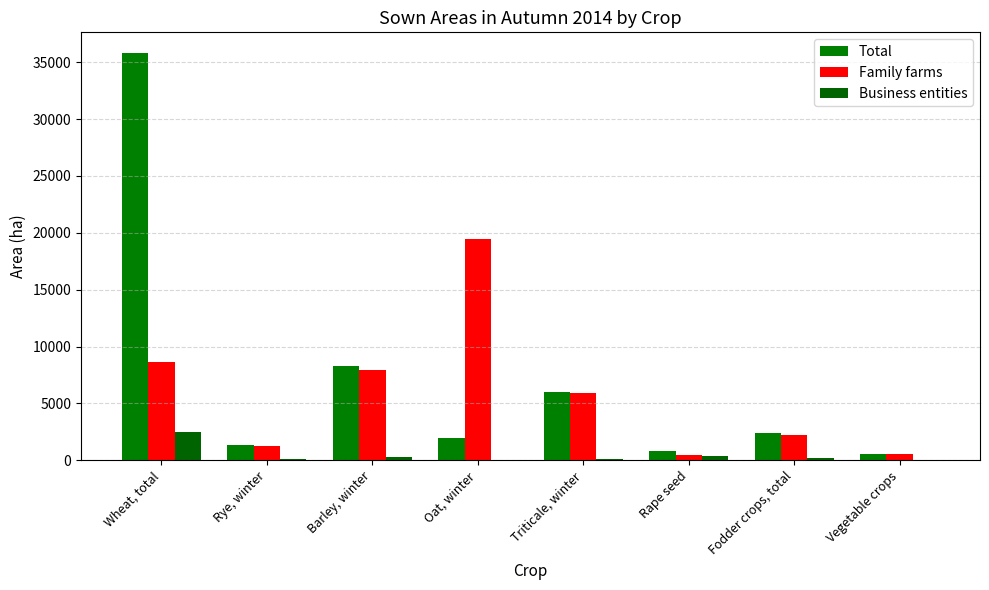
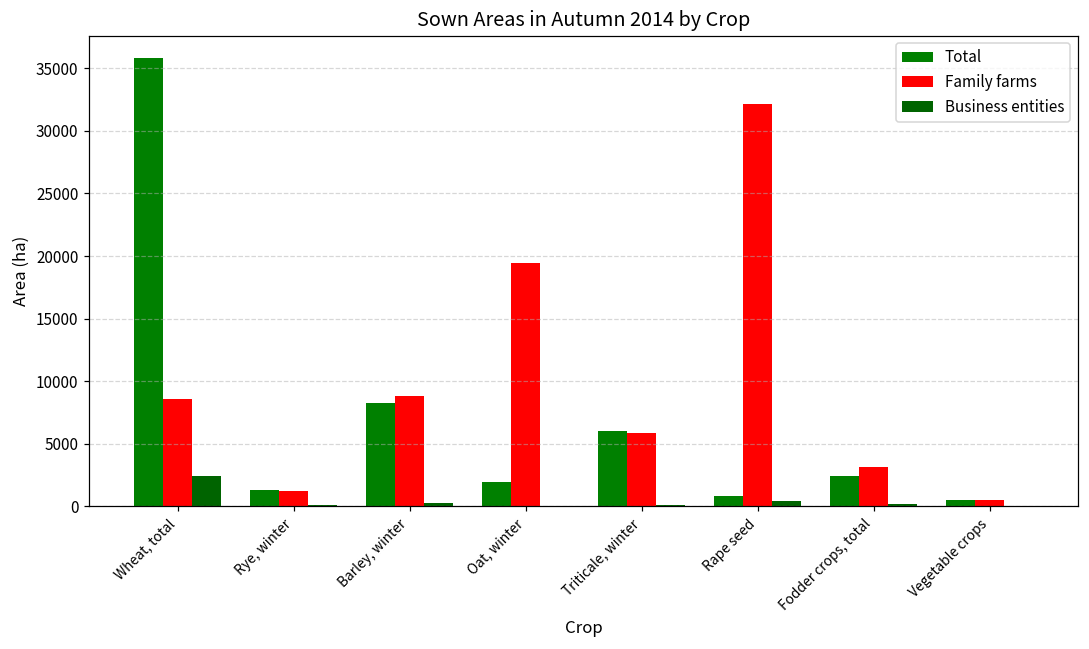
  {
    "Family farms": {
      "Wheat, total": 8600,
      "Rye, winter": 1200,
-     "Barley, winter": 8000,
+     "Barley, winter": 8800,
      "Oat, winter": 19400,
      "Triticale, winter": 5900,
-     "Rape seed": 400,
-     "Fodder crops, total": 2200,
+     "Rape seed": 32100,
+     "Fodder crops, total": 3100,
      "Vegetable crops": 600
    }
  }
